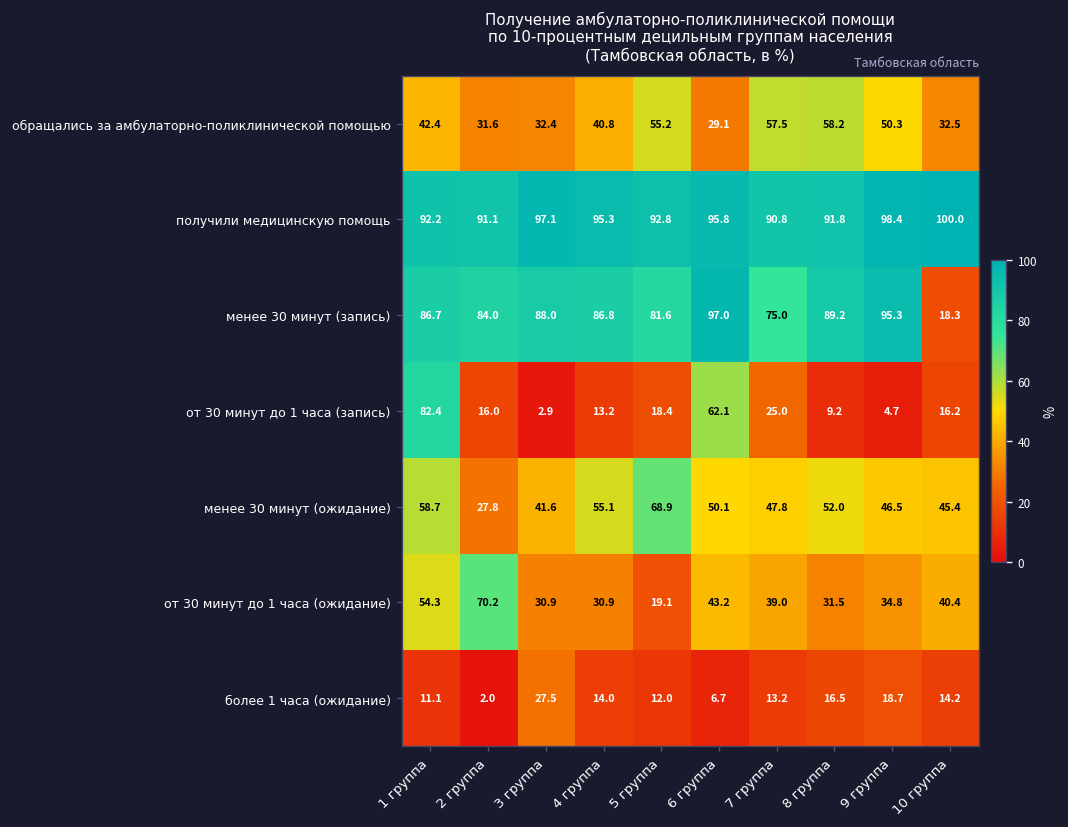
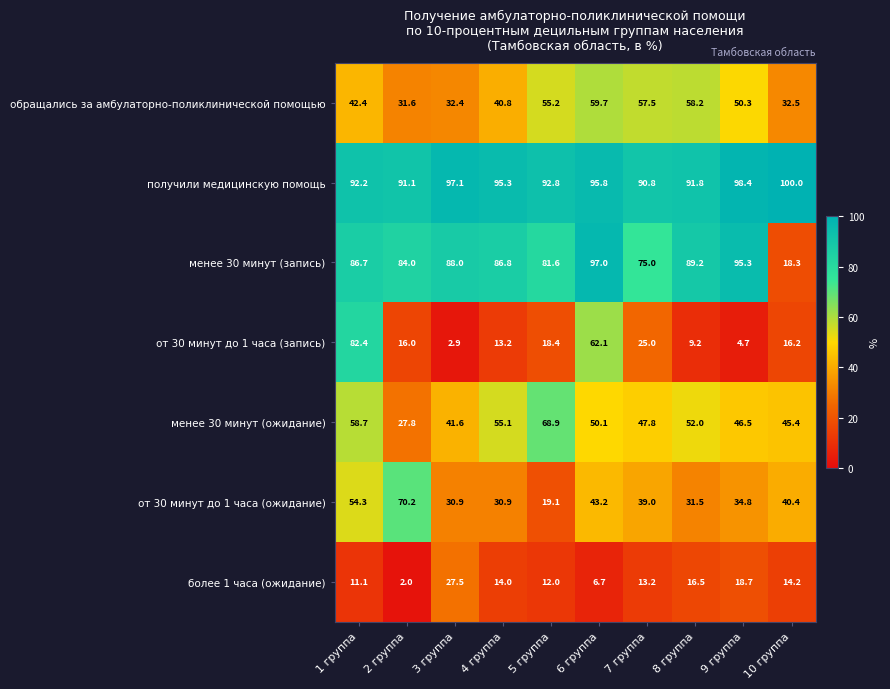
  {
    "обращались за амбулаторно-поликлинической помощью": {
      "1 группа": 42.4,
      "2 группа": 31.6,
      "3 группа": 32.4,
      "4 группа": 40.8,
      "5 группа": 55.2,
-     "6 группа": 29.1,
+     "6 группа": 59.7,
      "7 группа": 57.5,
      "8 группа": 58.2,
      "9 группа": 50.3,
      "10 группа": 32.5
    },
    "получили медицинскую помощь": {
      "1 группа": 92.2,
      "2 группа": 91.1,
      "3 группа": 97.1,
      "4 группа": 95.3,
      "5 группа": 92.8,
      "6 группа": 95.8,
      "7 группа": 90.8,
      "8 группа": 91.8,
      "9 группа": 98.4,
      "10 группа": 100.0
    },
    "менее 30 минут (запись)": {
      "1 группа": 86.7,
      "2 группа": 84.0,
      "3 группа": 88.0,
      "4 группа": 86.8,
      "5 группа": 81.6,
      "6 группа": 97.0,
      "7 группа": 75.0,
      "8 группа": 89.2,
      "9 группа": 95.3,
      "10 группа": 18.3
    },
    "от 30 минут до 1 часа (запись)": {
      "1 группа": 82.4,
      "2 группа": 16.0,
      "3 группа": 2.9,
      "4 группа": 13.2,
      "5 группа": 18.4,
      "6 группа": 62.1,
      "7 группа": 25.0,
      "8 группа": 9.2,
      "9 группа": 4.7,
      "10 группа": 16.2
    },
    "менее 30 минут (ожидание)": {
      "1 группа": 58.7,
      "2 группа": 27.8,
      "3 группа": 41.6,
      "4 группа": 55.1,
      "5 группа": 68.9,
      "6 группа": 50.1,
      "7 группа": 47.8,
      "8 группа": 52.0,
      "9 группа": 46.5,
      "10 группа": 45.4
    },
    "от 30 минут до 1 часа (ожидание)": {
      "1 группа": 54.3,
      "2 группа": 70.2,
      "3 группа": 30.9,
      "4 группа": 30.9,
      "5 группа": 19.1,
      "6 группа": 43.2,
      "7 группа": 39.0,
      "8 группа": 31.5,
      "9 группа": 34.8,
      "10 группа": 40.4
    },
    "более 1 часа (ожидание)": {
      "1 группа": 11.1,
      "2 группа": 2.0,
      "3 группа": 27.5,
      "4 группа": 14.0,
      "5 группа": 12.0,
      "6 группа": 6.7,
      "7 группа": 13.2,
      "8 группа": 16.5,
      "9 группа": 18.7,
      "10 группа": 14.2
    }
  }
